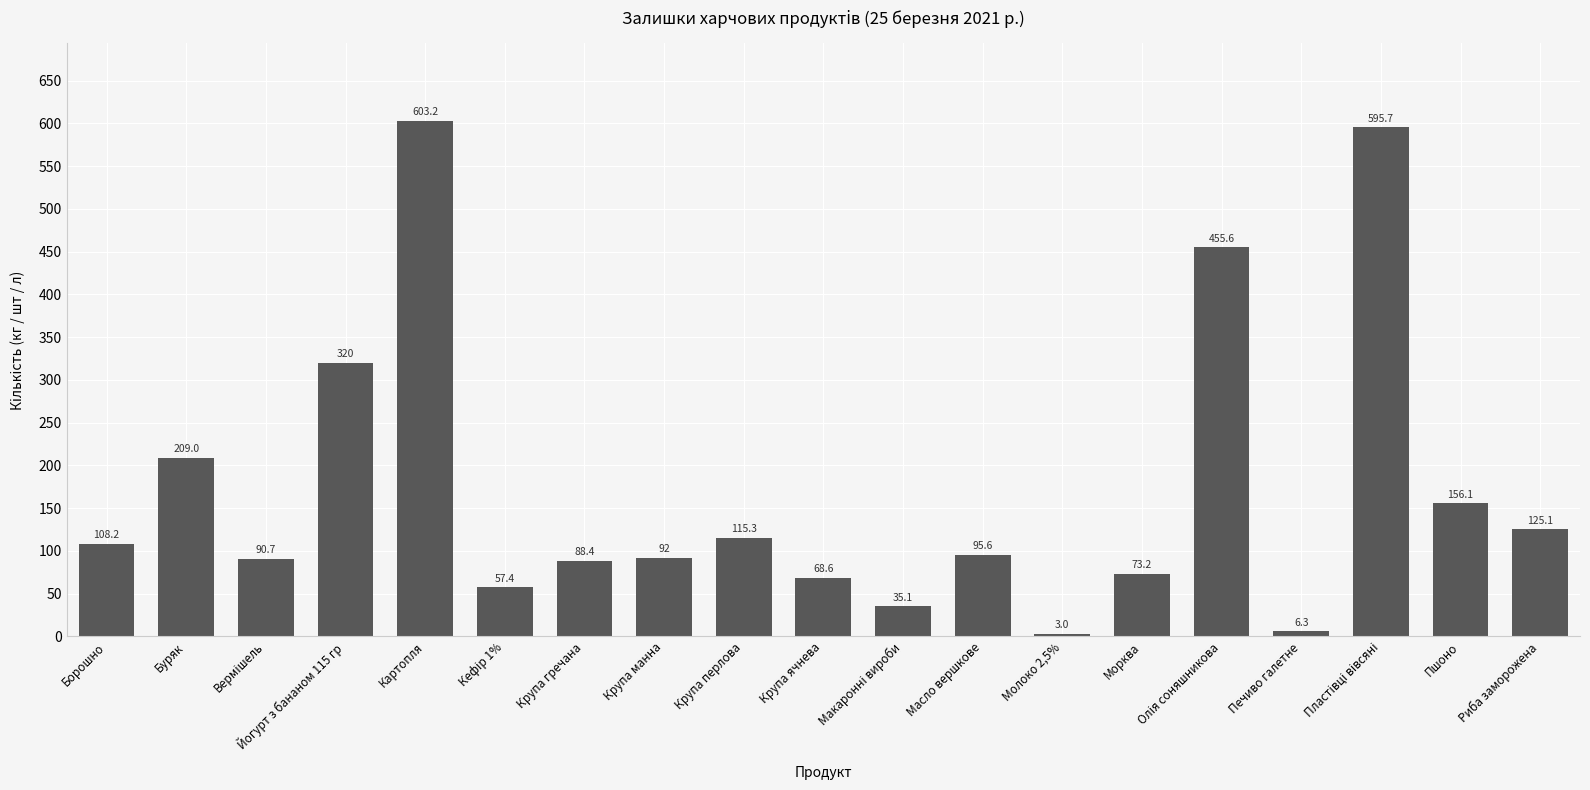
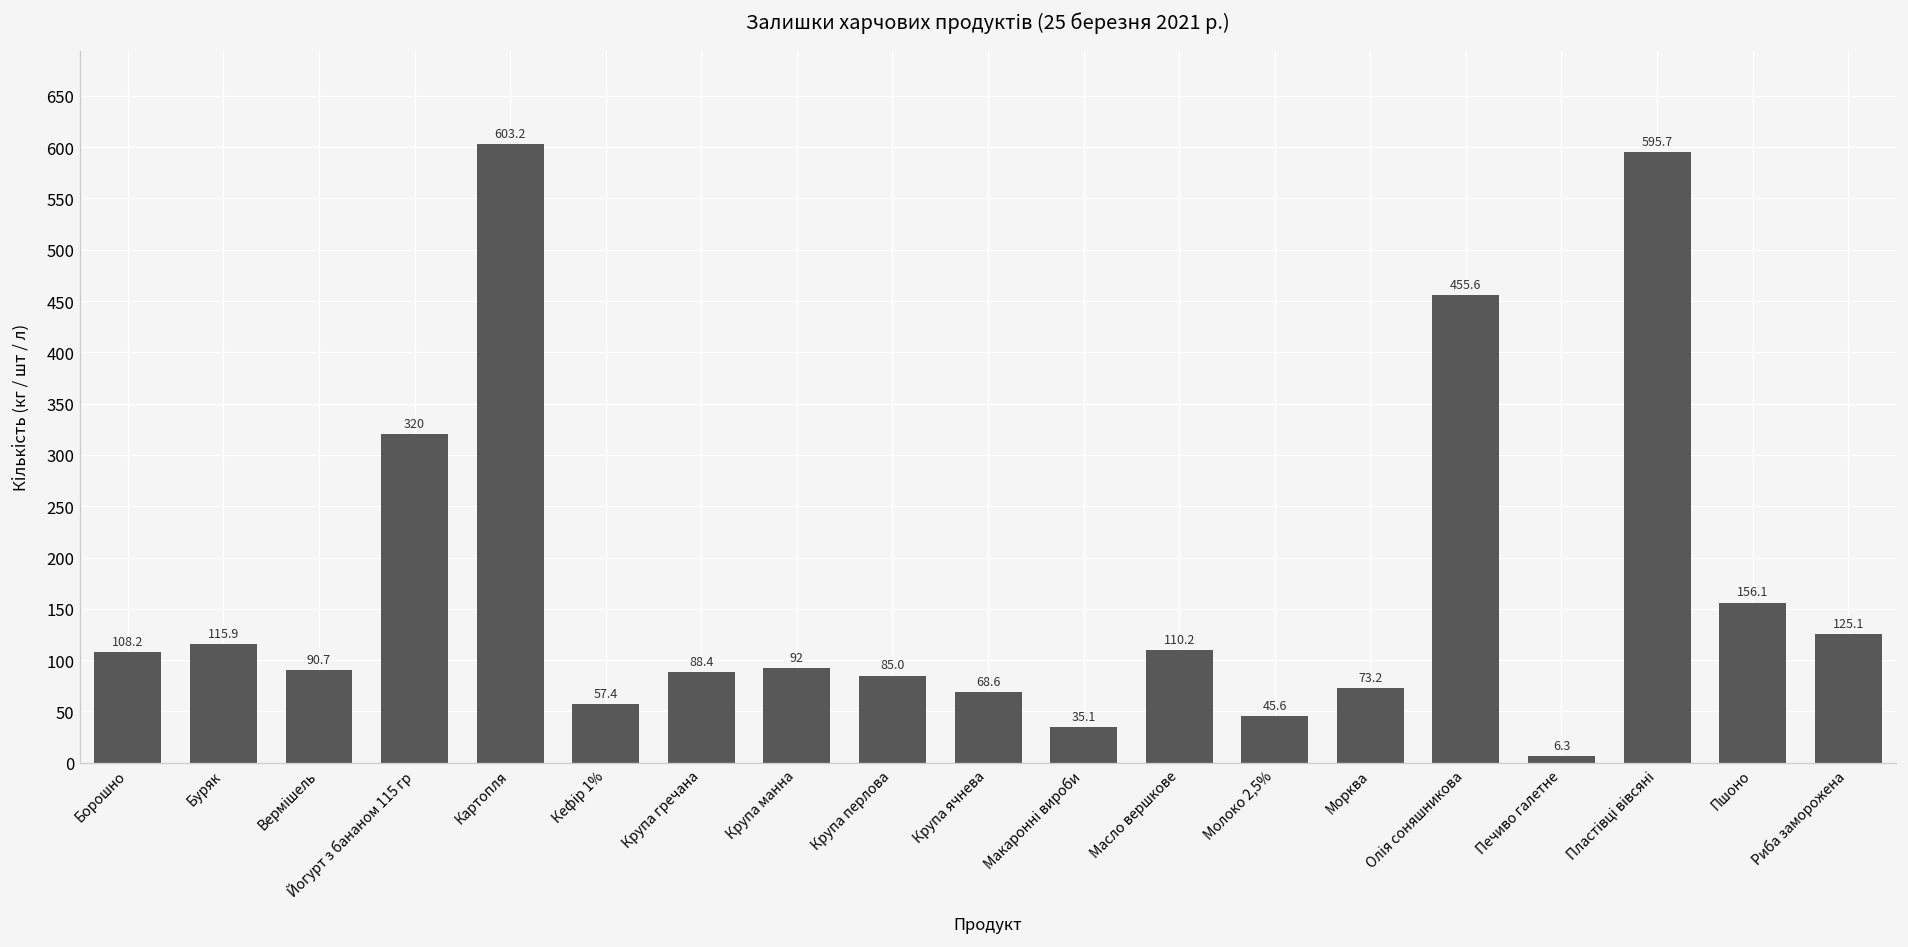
  {
    "Борошно": 108.2,
-   "Буряк": 209.0,
+   "Буряк": 115.9,
    "Вермішель": 90.7,
    "Йогурт з бананом 115 гр": 320,
    "Картопля": 603.2,
    "Кефір 1%": 57.4,
    "Крупа гречана": 88.4,
    "Крупа манна": 92,
-   "Крупа перлова": 115.3,
+   "Крупа перлова": 85.0,
    "Крупа ячнева": 68.6,
    "Макаронні вироби": 35.1,
-   "Масло вершкове": 95.6,
-   "Молоко 2,5%": 3.0,
+   "Масло вершкове": 110.2,
+   "Молоко 2,5%": 45.6,
    "Морква": 73.2,
    "Олія соняшникова": 455.6,
    "Печиво галетне": 6.3,
    "Пластівці вівсяні": 595.7,
    "Пшоно": 156.1,
    "Риба заморожена": 125.1
  }
